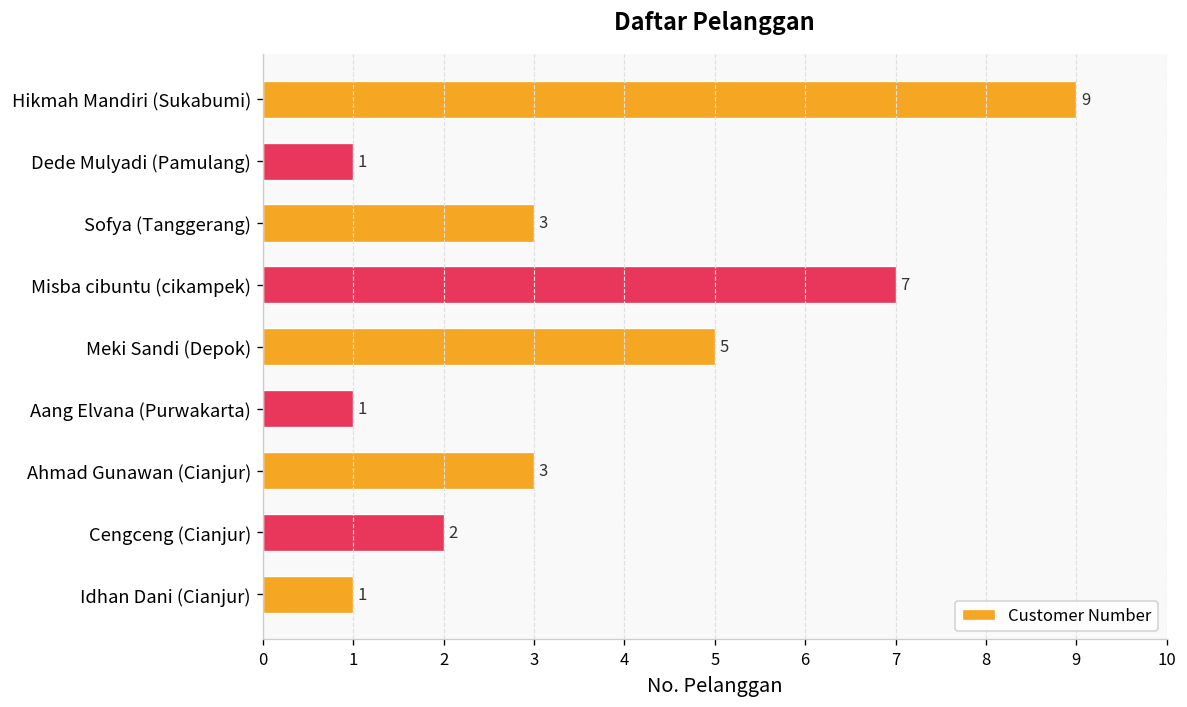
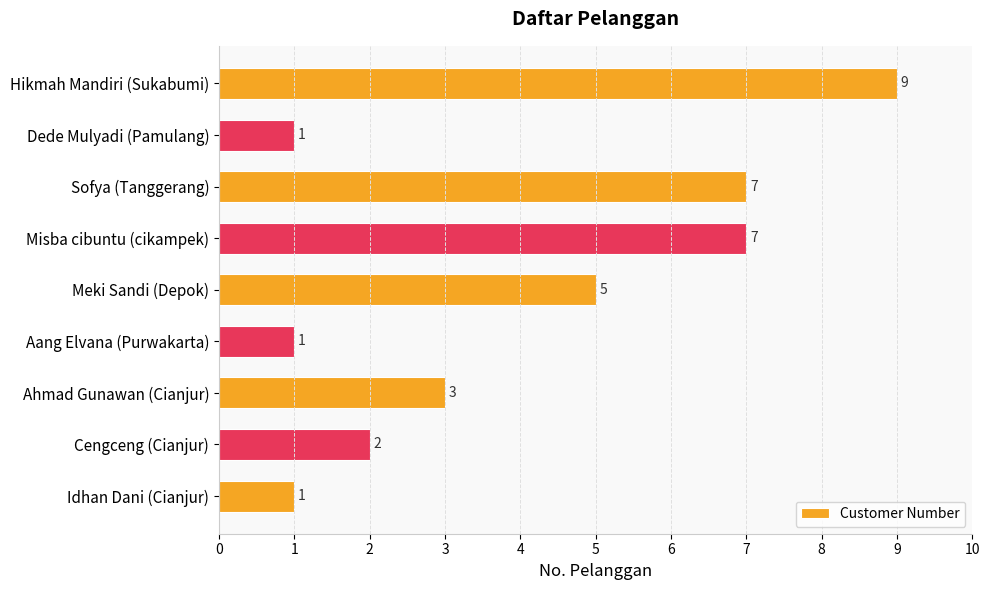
  {
    "Hikmah Mandiri (Sukabumi)": 9,
    "Dede Mulyadi (Pamulang)": 1,
-   "Sofya (Tanggerang)": 3,
+   "Sofya (Tanggerang)": 7,
    "Misba cibuntu (cikampek)": 7,
    "Meki Sandi (Depok)": 5,
    "Aang Elvana (Purwakarta)": 1,
    "Ahmad Gunawan (Cianjur)": 3,
    "Cengceng (Cianjur)": 2,
    "Idhan Dani (Cianjur)": 1
  }
